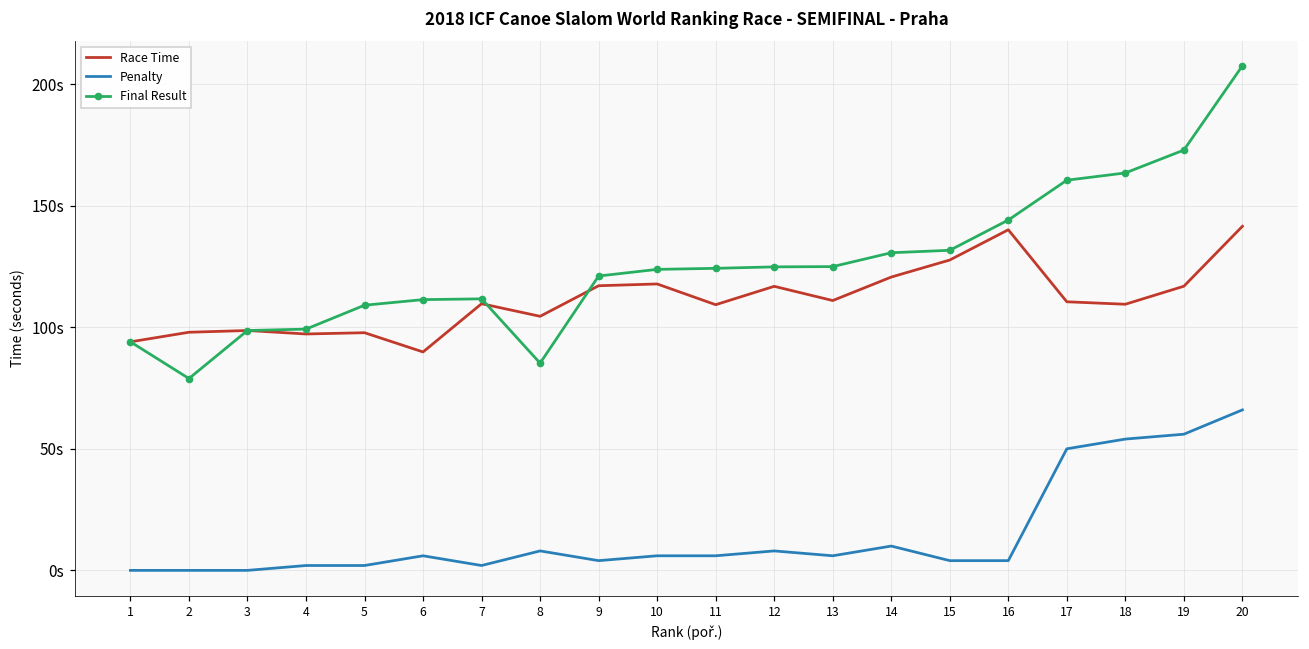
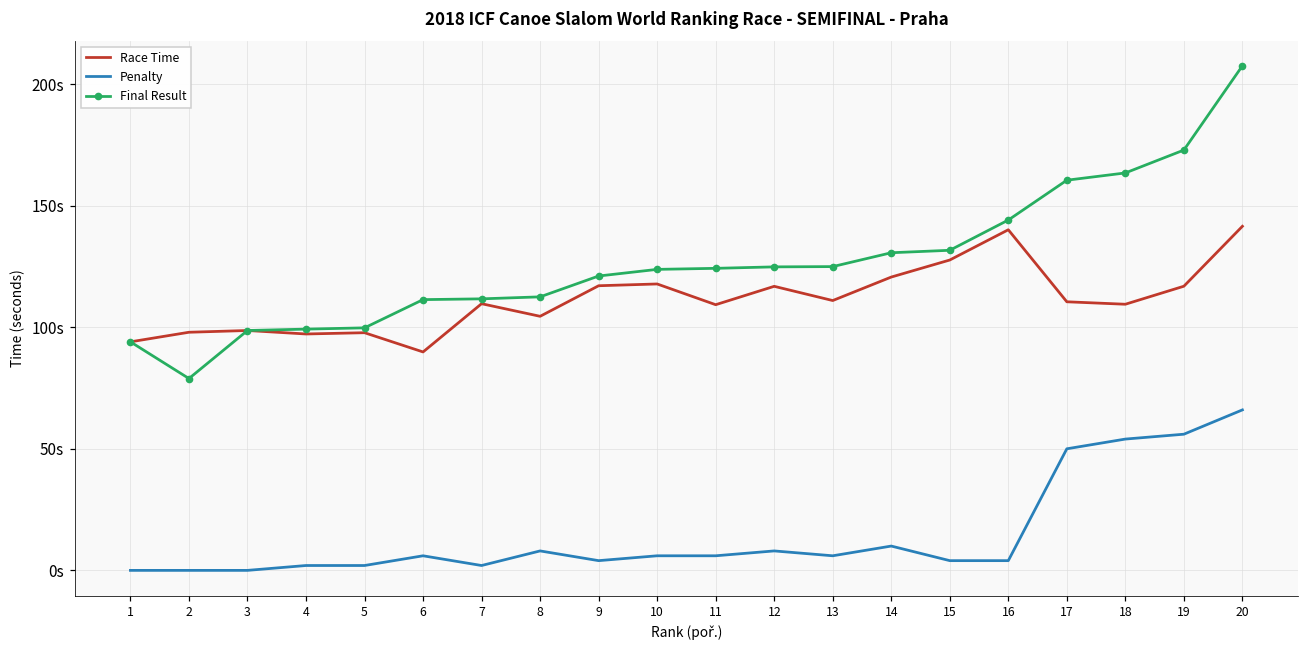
  {
    "Race Time": {
      "2": "98s",
      "4": "97s",
      "5": "98s",
      "6": "90s",
      "7": "110s",
      "8": "104s",
      "9": "117s",
      "10": "118s",
      "11": "109s",
      "12": "117s",
      "13": "111s",
      "14": "121s",
      "15": "128s",
      "16": "140s",
      "17": "110s",
      "18": "109s",
      "19": "117s",
      "20": "142s"
    },
    "Penalty": {
      "1": "0s",
      "2": "0s",
      "3": "0s",
      "4": "2s",
      "5": "2s",
      "6": "6s",
      "7": "2s",
      "8": "8s",
      "9": "4s",
      "10": "6s",
      "11": "6s",
      "12": "8s",
      "13": "6s",
      "14": "10s",
      "15": "4s",
      "16": "4s",
      "17": "50s",
      "18": "54s",
      "19": "56s",
      "20": "66s"
    },
    "Final Result": {
      "2": "79s",
      "4": "99s",
-     "5": "109s",
+     "5": "100s",
      "6": "111s",
      "7": "112s",
-     "8": "85s",
+     "8": "112s",
      "9": "121s",
      "10": "124s",
      "11": "124s",
      "12": "125s",
      "13": "125s",
      "14": "131s",
      "15": "132s",
      "16": "144s",
      "17": "160s",
      "18": "163s",
      "19": "173s",
      "20": "208s"
    }
  }
